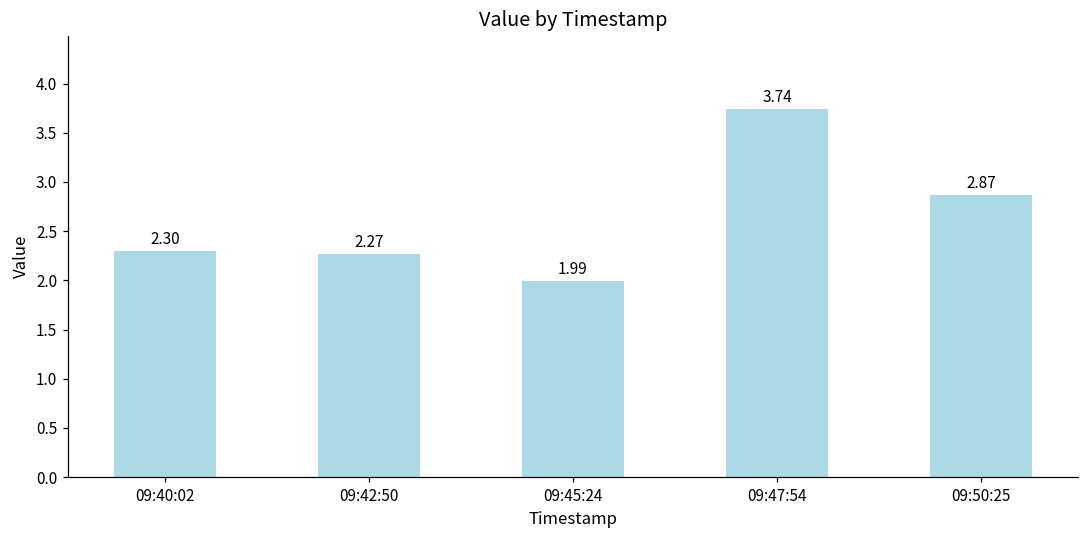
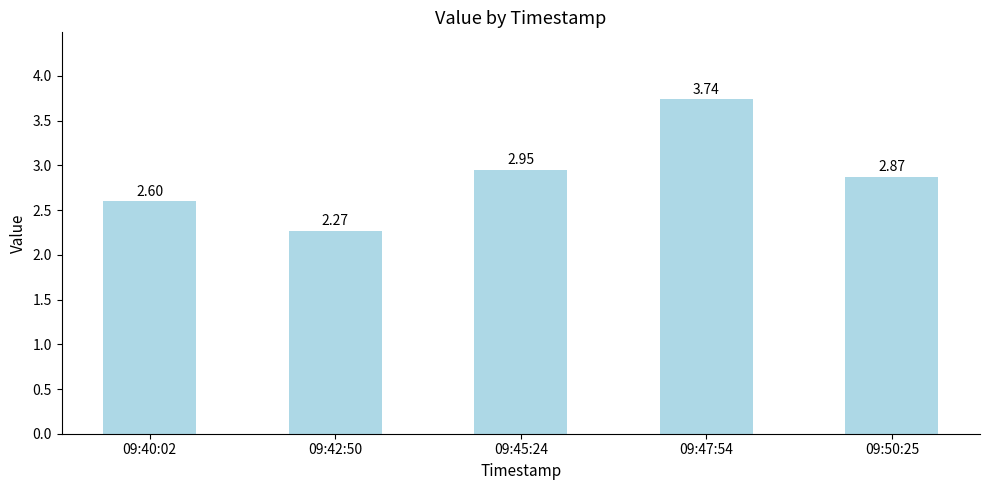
  {
-   "09:40:02": 2.30,
+   "09:40:02": 2.60,
    "09:42:50": 2.27,
-   "09:45:24": 1.99,
+   "09:45:24": 2.95,
    "09:47:54": 3.74,
    "09:50:25": 2.87
  }
